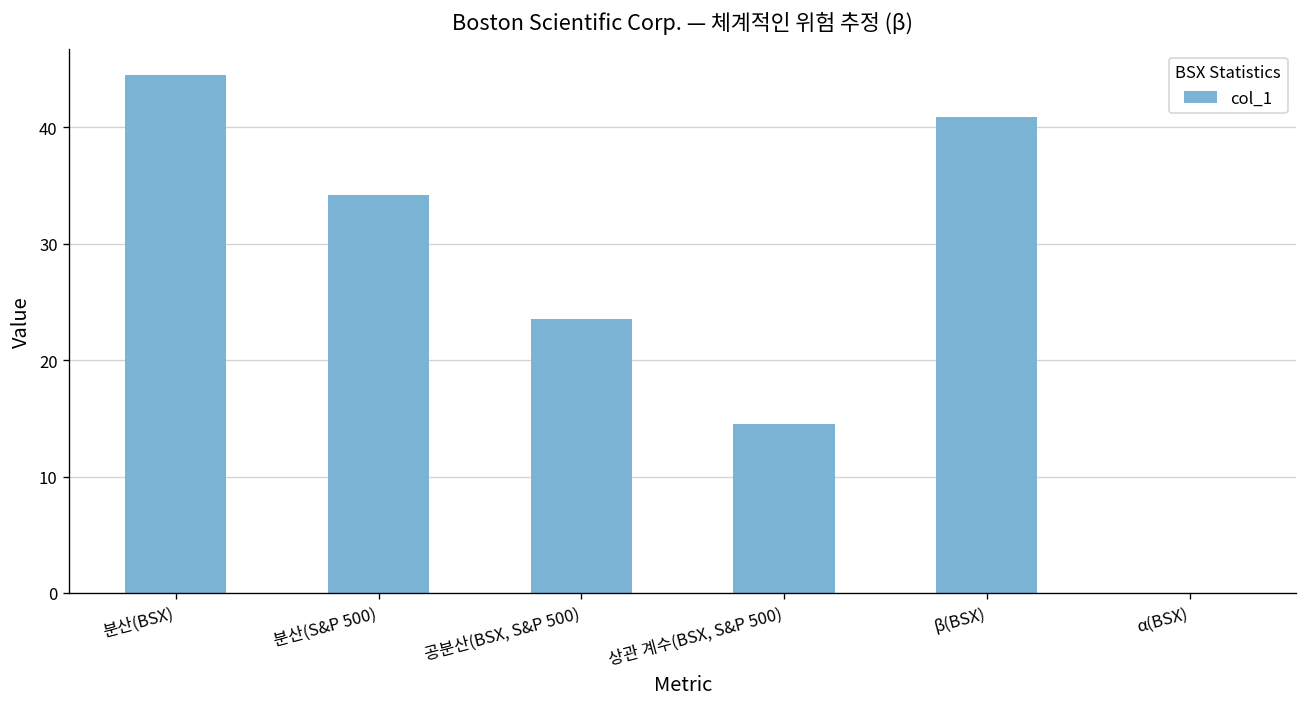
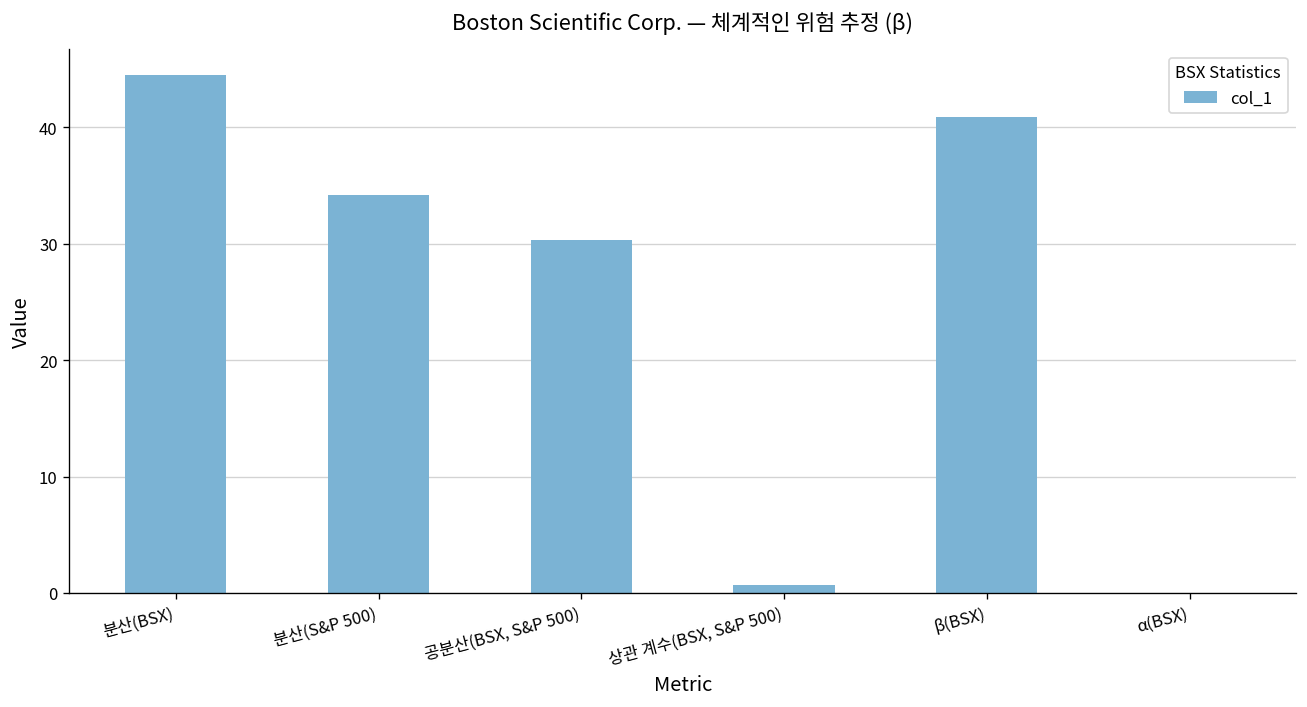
  {
    "분산(BSX)": 44,
    "분산(S&P 500)": 34,
-   "공분산(BSX, S&P 500)": 24,
-   "상관 계수(BSX, S&P 500)": 14,
+   "공분산(BSX, S&P 500)": 30,
+   "상관 계수(BSX, S&P 500)": 1,
    "β(BSX)": 41
  }
